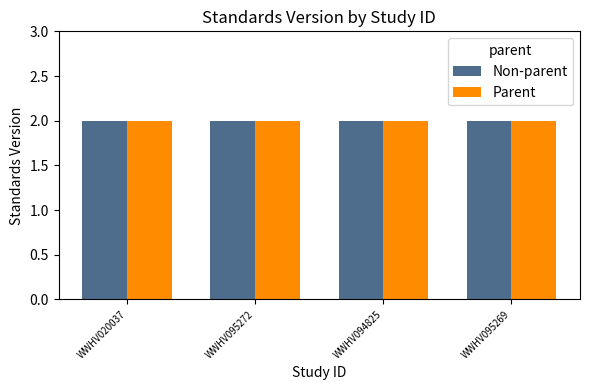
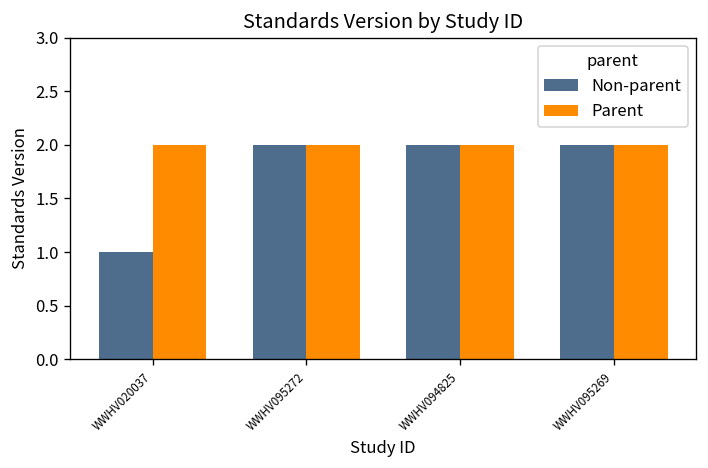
  {
    "Non-parent": {
-     "WWHV020037": 2,
+     "WWHV020037": 1,
      "WWHV095272": 2,
      "WWHV094825": 2,
      "WWHV095269": 2
    },
    "Parent": {
      "WWHV020037": 2,
      "WWHV095272": 2,
      "WWHV094825": 2,
      "WWHV095269": 2
    }
  }
